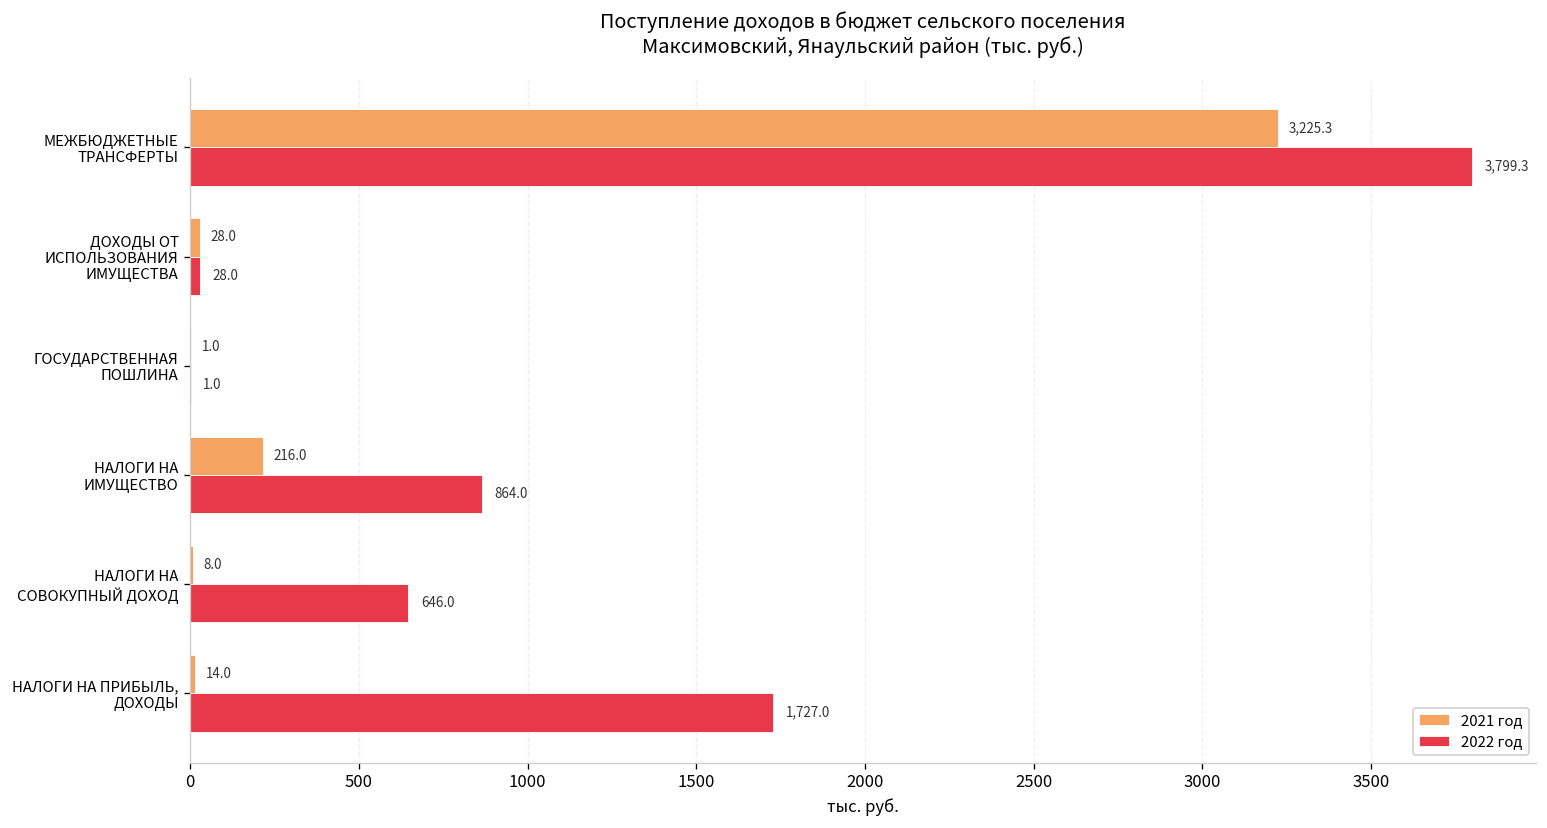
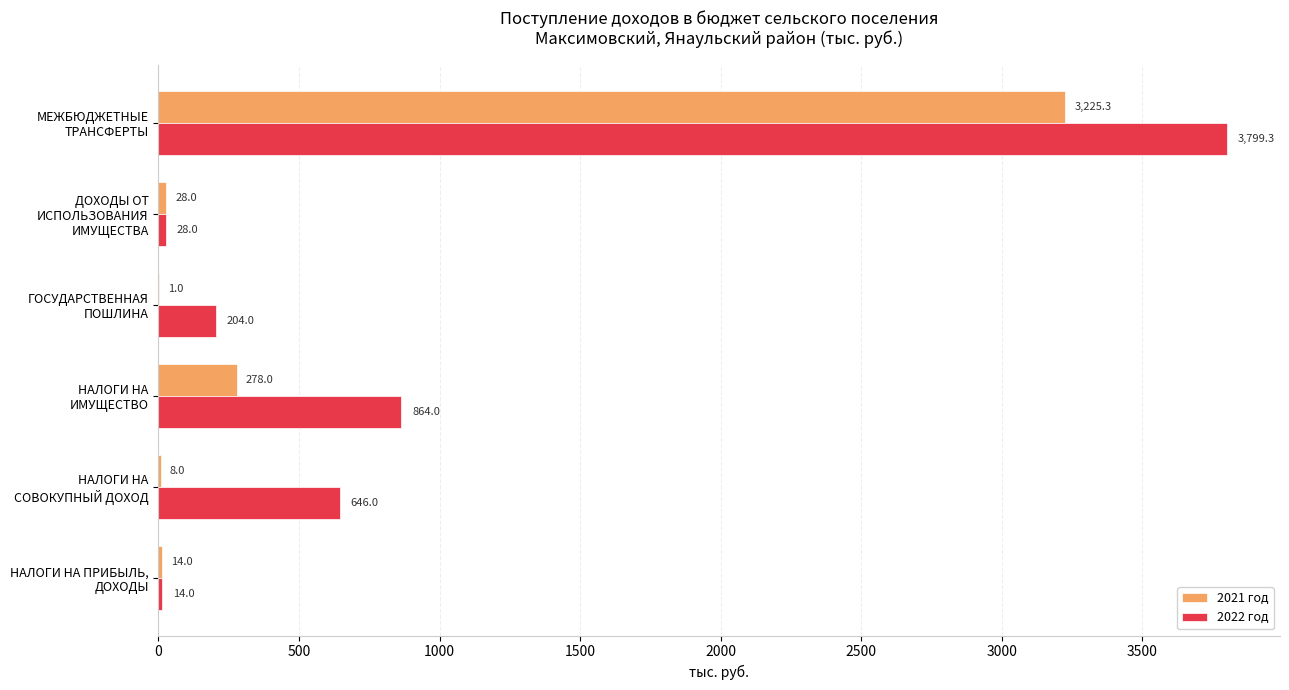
  {
    "2021 год": {
      "МЕЖБЮДЖЕТНЫЕ ТРАНСФЕРТЫ": "3,225.3",
      "ДОХОДЫ ОТ ИСПОЛЬЗОВАНИЯ ИМУЩЕСТВА": "28.0",
      "ГОСУДАРСТВЕННАЯ ПОШЛИНА": "1.0",
-     "НАЛОГИ НА ИМУЩЕСТВО": "216.0",
+     "НАЛОГИ НА ИМУЩЕСТВО": "278.0",
      "НАЛОГИ НА СОВОКУПНЫЙ ДОХОД": "8.0",
      "НАЛОГИ НА ПРИБЫЛЬ, ДОХОДЫ": "14.0"
    },
    "2022 год": {
      "МЕЖБЮДЖЕТНЫЕ ТРАНСФЕРТЫ": "3,799.3",
      "ДОХОДЫ ОТ ИСПОЛЬЗОВАНИЯ ИМУЩЕСТВА": "28.0",
-     "ГОСУДАРСТВЕННАЯ ПОШЛИНА": "1.0",
+     "ГОСУДАРСТВЕННАЯ ПОШЛИНА": "204.0",
      "НАЛОГИ НА ИМУЩЕСТВО": "864.0",
      "НАЛОГИ НА СОВОКУПНЫЙ ДОХОД": "646.0",
-     "НАЛОГИ НА ПРИБЫЛЬ, ДОХОДЫ": "1,727.0"
+     "НАЛОГИ НА ПРИБЫЛЬ, ДОХОДЫ": "14.0"
    }
  }
